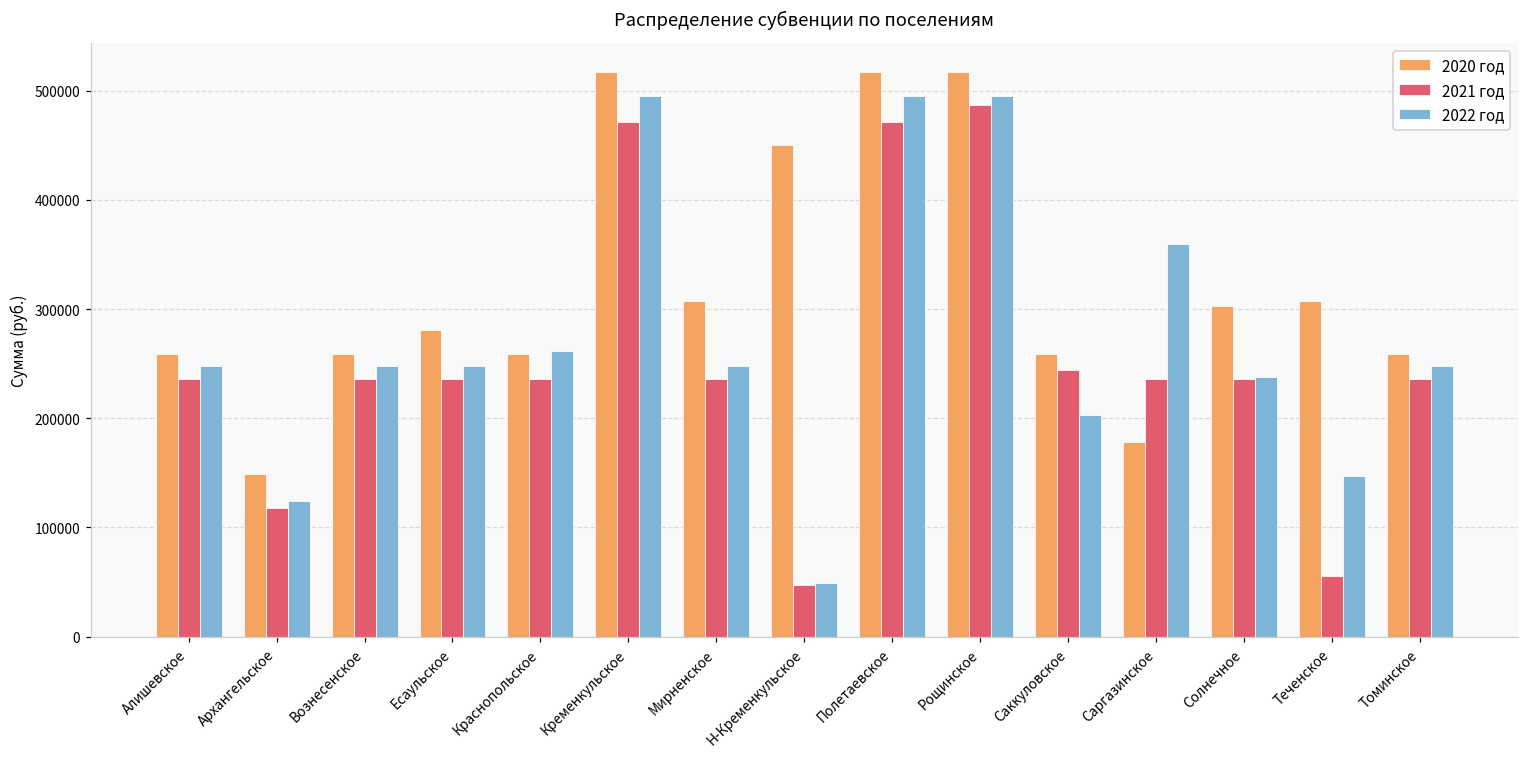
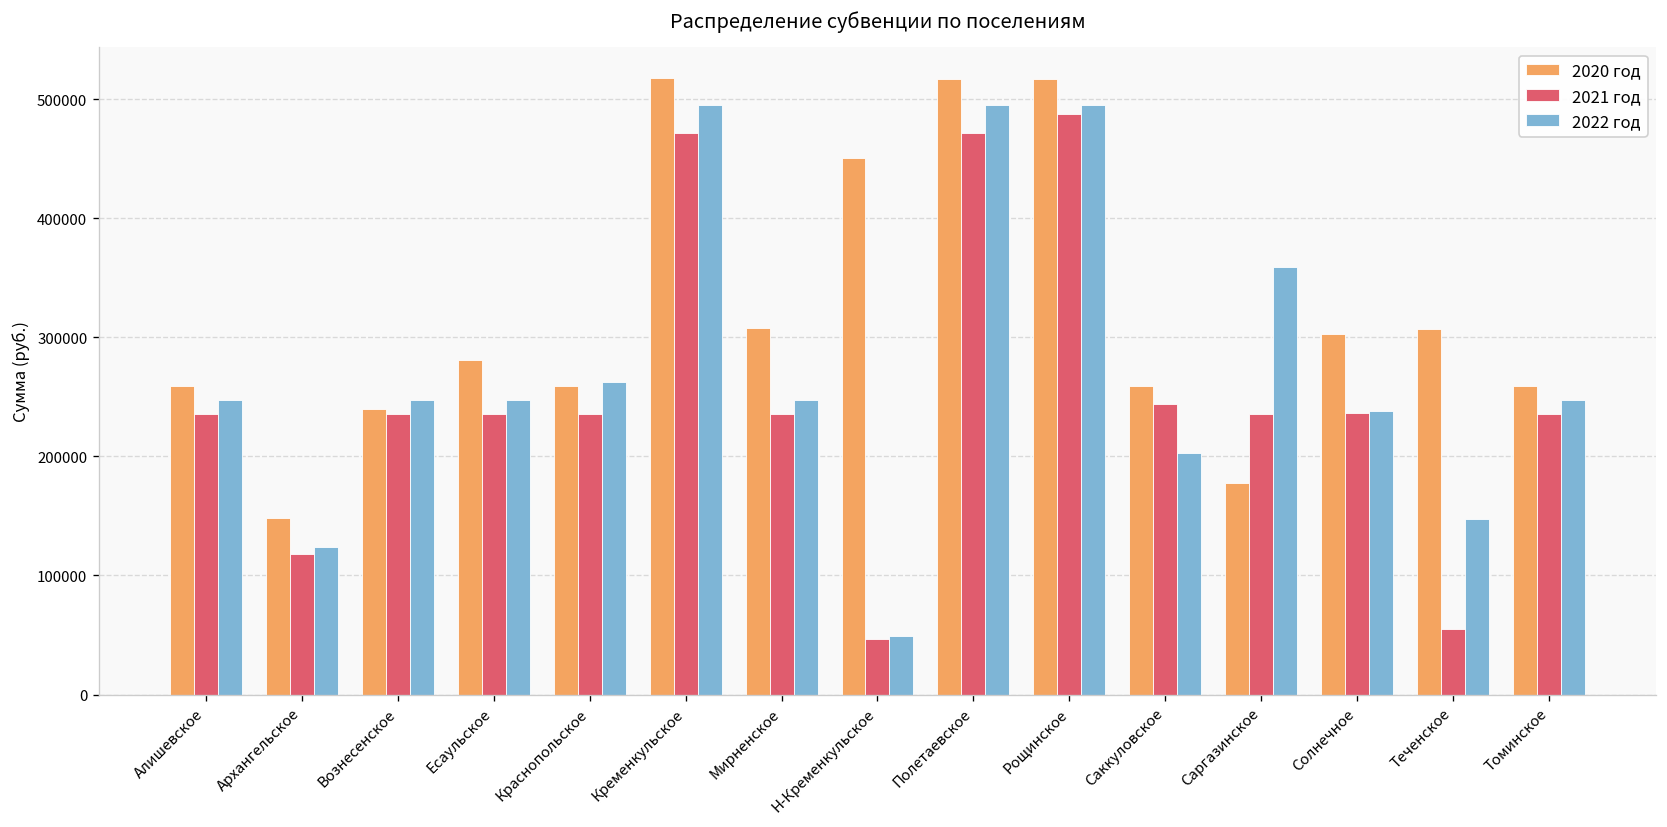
  {
    "2020 год": {
      "Алишевское": 260000,
      "Архангельское": 150000,
-     "Вознесенское": 260000,
+     "Вознесенское": 240000,
      "Есаульское": 280000,
      "Краснопольское": 260000,
      "Кременкульское": 520000,
      "Мирненское": 310000,
      "Н-Кременкульское": 450000,
      "Полетаевское": 520000,
      "Рощинское": 520000,
      "Саккуловское": 260000,
      "Саргазинское": 180000,
      "Солнечное": 300000,
      "Теченское": 310000,
      "Томинское": 260000
    },
    "2021 год": {
      "Алишевское": 240000,
      "Архангельское": 120000,
      "Вознесенское": 240000,
      "Есаульское": 240000,
      "Краснопольское": 240000,
      "Кременкульское": 470000,
      "Мирненское": 240000,
      "Н-Кременкульское": 50000,
      "Полетаевское": 470000,
      "Рощинское": 490000,
      "Саккуловское": 240000,
      "Саргазинское": 240000,
      "Солнечное": 240000,
      "Теченское": 60000,
      "Томинское": 240000
    },
    "2022 год": {
      "Алишевское": 250000,
      "Архангельское": 120000,
      "Вознесенское": 250000,
      "Есаульское": 250000,
      "Краснопольское": 260000,
      "Кременкульское": 500000,
      "Мирненское": 250000,
      "Н-Кременкульское": 50000,
      "Полетаевское": 500000,
      "Рощинское": 500000,
      "Саккуловское": 200000,
      "Саргазинское": 360000,
      "Солнечное": 240000,
      "Теченское": 150000,
      "Томинское": 250000
    }
  }
